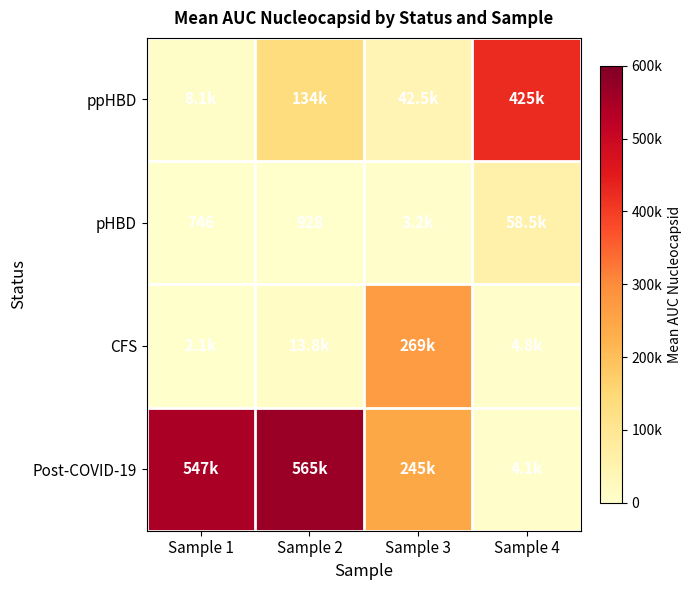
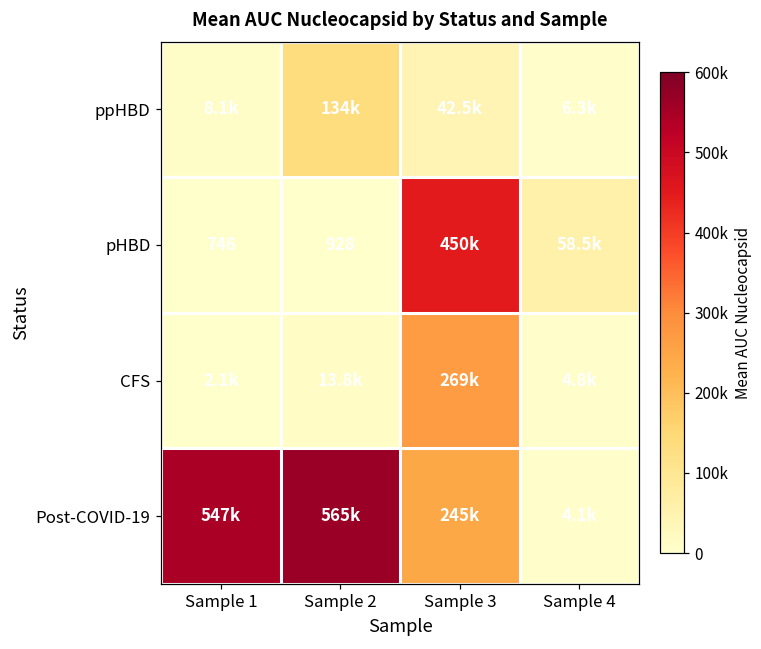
  {
    "ppHBD": {
      "Sample 1": "8.1k",
      "Sample 2": "134k",
      "Sample 3": "42.5k",
-     "Sample 4": "425k"
+     "Sample 4": "6.3k"
    },
    "pHBD": {
      "Sample 1": "746",
      "Sample 2": "928",
-     "Sample 3": "3.2k",
+     "Sample 3": "450k",
      "Sample 4": "58.5k"
    },
    "CFS": {
      "Sample 1": "2.1k",
      "Sample 2": "13.8k",
      "Sample 3": "269k",
      "Sample 4": "4.8k"
    },
    "Post-COVID-19": {
      "Sample 1": "547k",
      "Sample 2": "565k",
      "Sample 3": "245k",
      "Sample 4": "4.1k"
    }
  }
